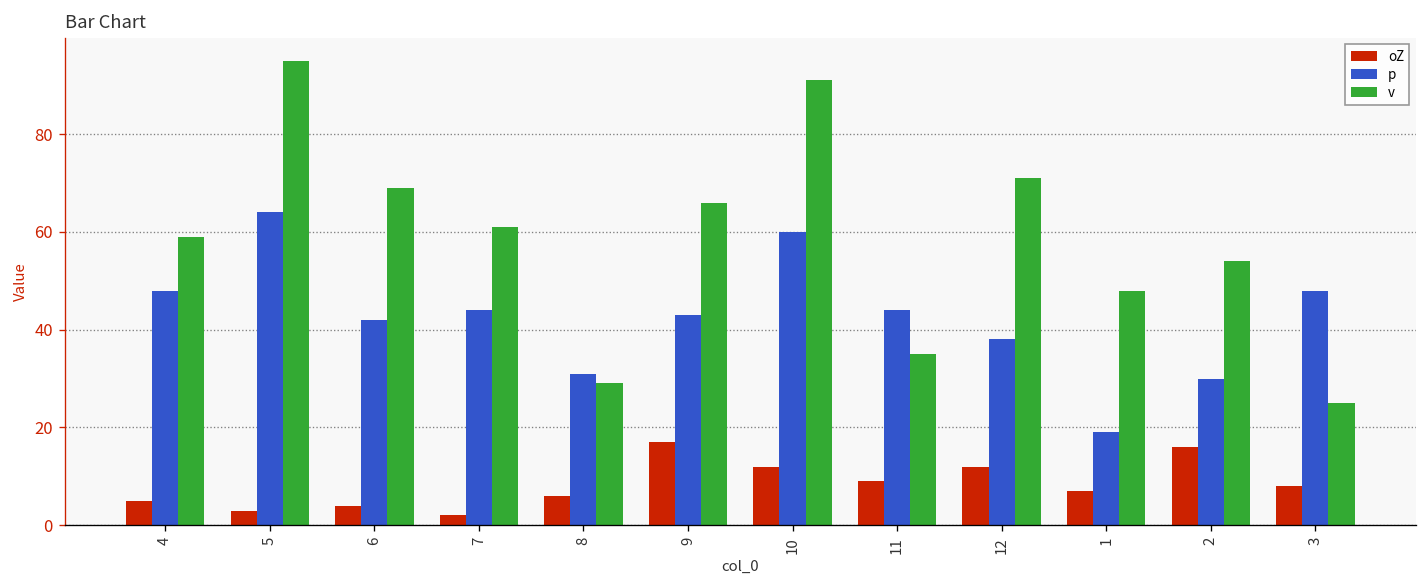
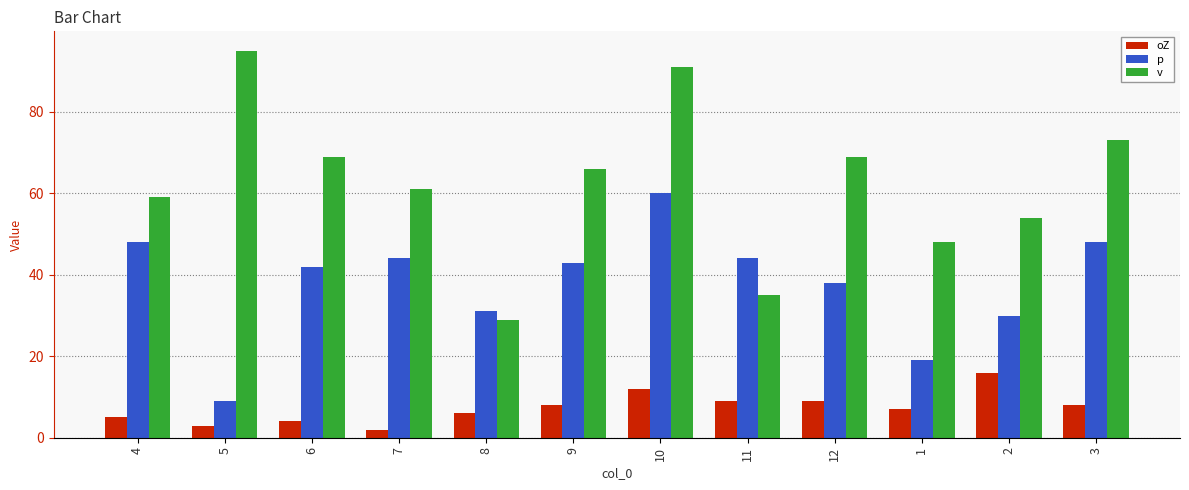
  {
    "oZ": {
      "4": 5,
      "5": 3,
      "6": 4,
      "7": 2,
      "8": 6,
-     "9": 17,
+     "9": 8,
      "10": 12,
      "11": 9,
-     "12": 12,
+     "12": 9,
      "1": 7,
      "2": 16,
      "3": 8
    },
    "p": {
      "4": 48,
-     "5": 64,
+     "5": 9,
      "6": 42,
      "7": 44,
      "8": 31,
      "9": 43,
      "10": 60,
      "11": 44,
      "12": 38,
      "1": 19,
      "2": 30,
      "3": 48
    },
    "v": {
      "4": 59,
      "5": 95,
      "6": 69,
      "7": 61,
      "8": 29,
      "9": 66,
      "10": 91,
      "11": 35,
-     "12": 71,
+     "12": 69,
      "1": 48,
      "2": 54,
-     "3": 25
+     "3": 73
    }
  }
